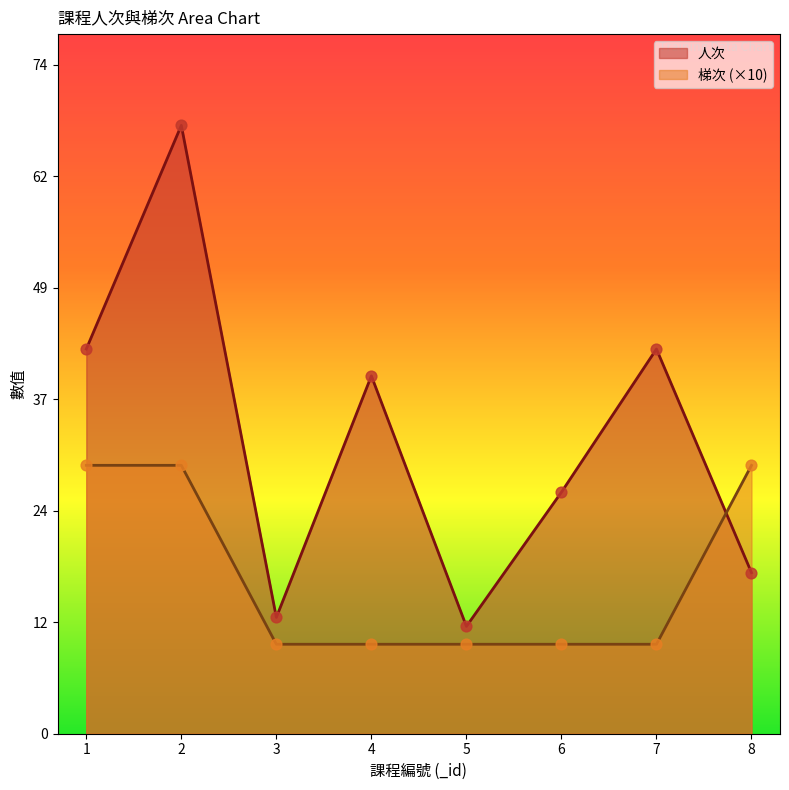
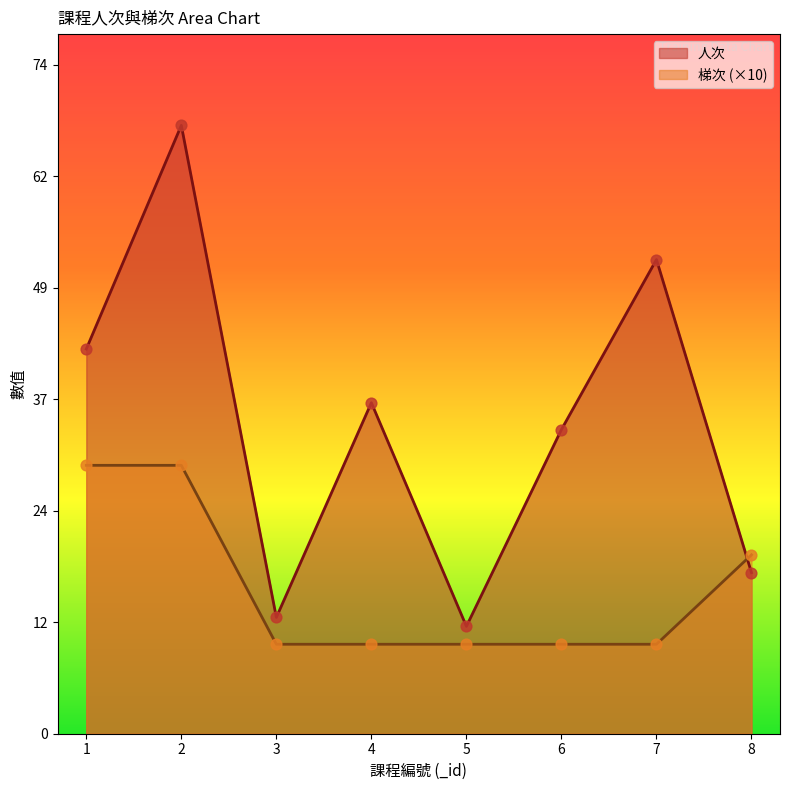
  {
    "人次": {
      "1": 43,
      "2": 68,
      "3": 13,
-     "4": 40,
+     "4": 37,
      "5": 12,
-     "6": 27,
-     "7": 43,
+     "6": 34,
+     "7": 53,
      "8": 18
    },
    "梯次 (×10)": {
      "1": 30,
      "2": 30,
      "3": 10,
      "4": 10,
      "5": 10,
      "6": 10,
      "7": 10,
-     "8": 30
+     "8": 20
    }
  }
